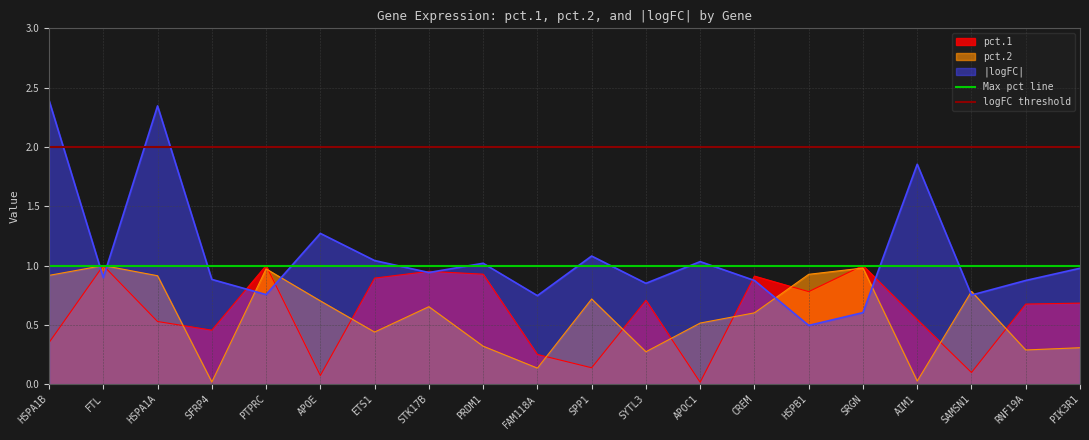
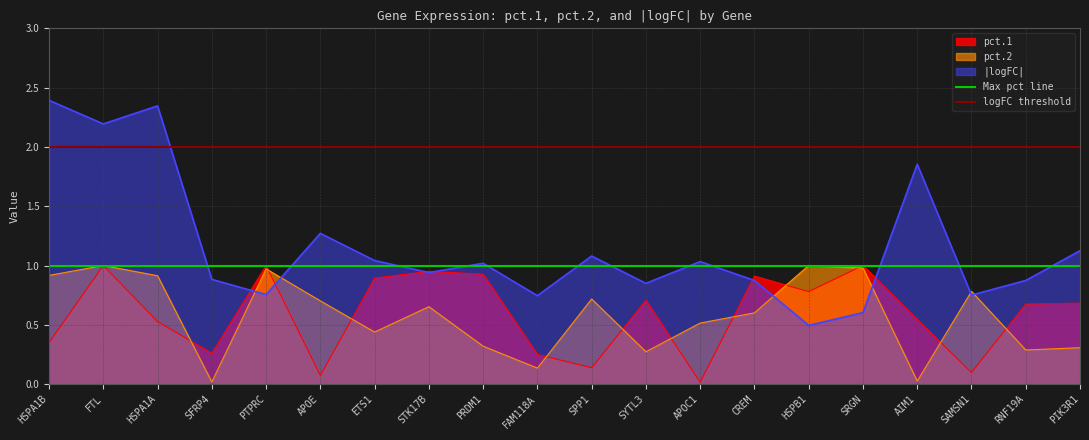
  {
    "pct.1": {
      "HSPA1B": 0.35,
      "HSPA1A": 0.53,
-     "SFRP4": 0.46,
+     "SFRP4": 0.26,
      "PTPRC": 1.00,
      "APOE": 0.07,
      "ETS1": 0.89,
      "PRDM1": 0.93,
      "FAM118A": 0.25,
      "SPP1": 0.14,
      "SYTL3": 0.71,
      "APOC1": 0.02,
      "CREM": 0.91,
      "HSPB1": 0.78,
      "AIM1": 0.55,
      "SAMSN1": 0.10,
      "RNF19A": 0.68,
      "PIK3R1": 0.68
    },
    "pct.2": {
      "HSPA1B": 0.92,
      "HSPA1A": 0.91,
      "SFRP4": 0.02,
      "PTPRC": 0.97,
      "APOE": 0.70,
      "ETS1": 0.44,
      "STK17B": 0.65,
      "PRDM1": 0.32,
      "FAM118A": 0.14,
      "SPP1": 0.72,
      "SYTL3": 0.27,
      "APOC1": 0.52,
      "CREM": 0.60,
-     "HSPB1": 0.93,
+     "HSPB1": 1.00,
      "AIM1": 0.03,
      "SAMSN1": 0.78,
      "RNF19A": 0.29,
      "PIK3R1": 0.31
    },
    "|logFC|": {
      "HSPA1B": 2.39,
-     "FTL": 0.90,
+     "FTL": 2.19,
      "HSPA1A": 2.35,
      "SFRP4": 0.88,
      "PTPRC": 0.76,
      "APOE": 1.27,
      "ETS1": 1.04,
      "PRDM1": 1.02,
      "FAM118A": 0.75,
      "SPP1": 1.08,
      "SYTL3": 0.85,
      "APOC1": 1.03,
      "CREM": 0.87,
      "HSPB1": 0.50,
      "SRGN": 0.60,
      "AIM1": 1.85,
      "SAMSN1": 0.75,
      "RNF19A": 0.87,
-     "PIK3R1": 0.98
+     "PIK3R1": 1.13
    }
  }
